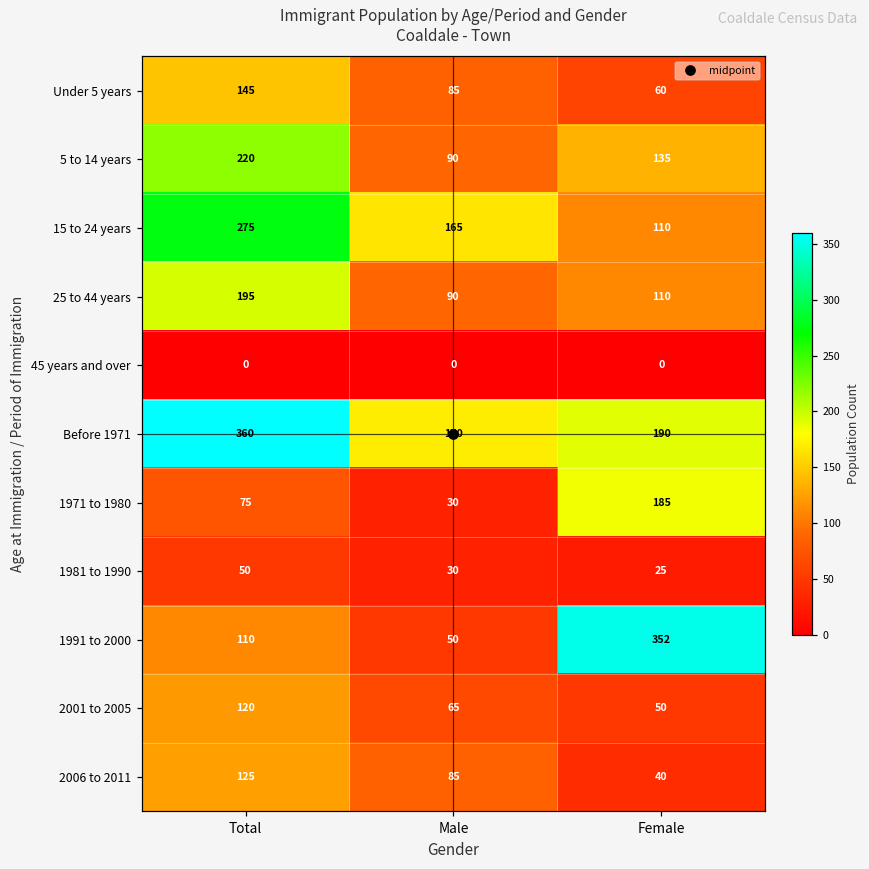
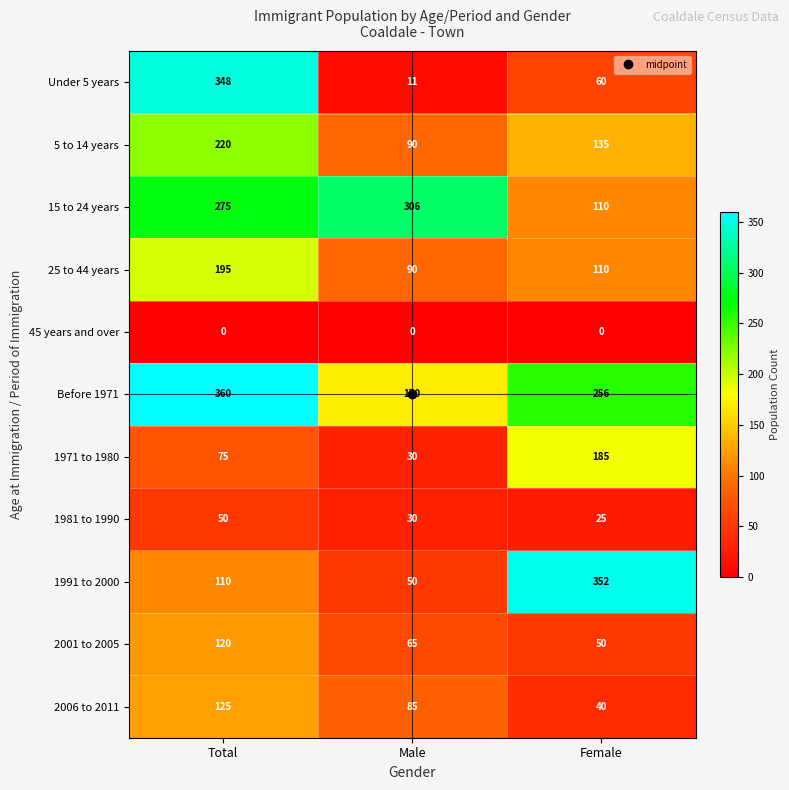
  {
    "Under 5 years": {
-     "Total": 145,
-     "Male": 85,
+     "Total": 348,
+     "Male": 11,
      "Female": 60
    },
    "5 to 14 years": {
      "Total": 220,
      "Male": 90,
      "Female": 135
    },
    "15 to 24 years": {
      "Total": 275,
-     "Male": 165,
+     "Male": 306,
      "Female": 110
    },
    "25 to 44 years": {
      "Total": 195,
      "Male": 90,
      "Female": 110
    },
    "45 years and over": {
      "Total": 0,
      "Male": 0,
      "Female": 0
    },
    "Before 1971": {
      "Total": 360,
-     "Female": 190
+     "Female": 256
    },
    "1971 to 1980": {
      "Total": 75,
      "Male": 30,
      "Female": 185
    },
    "1981 to 1990": {
      "Total": 50,
      "Male": 30,
      "Female": 25
    },
    "1991 to 2000": {
      "Total": 110,
      "Male": 50,
      "Female": 352
    },
    "2001 to 2005": {
      "Total": 120,
      "Male": 65,
      "Female": 50
    },
    "2006 to 2011": {
      "Total": 125,
      "Male": 85,
      "Female": 40
    }
  }
